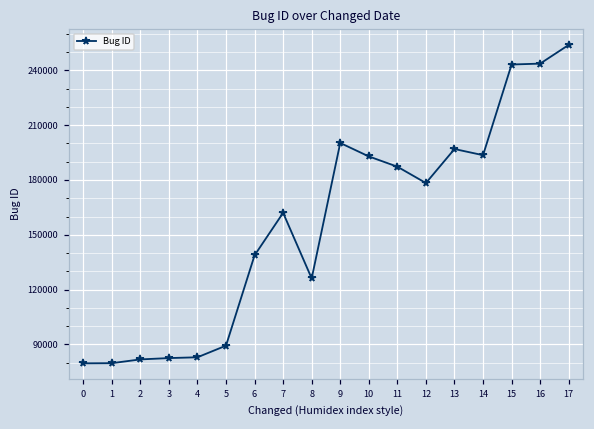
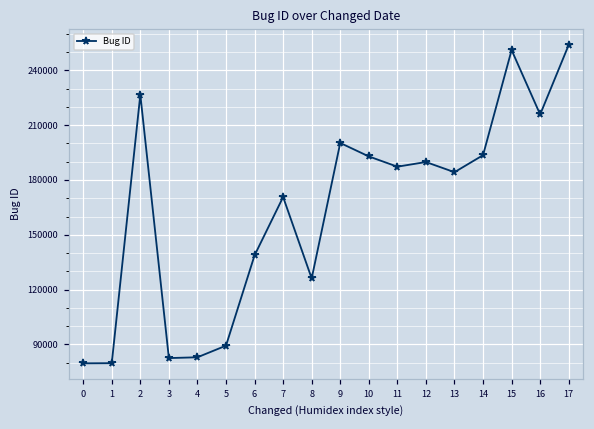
  {
    "0": 80000,
    "1": 80000,
-   "2": 82000,
+   "2": 227000,
    "3": 82000,
    "4": 83000,
    "5": 89000,
    "6": 139000,
-   "7": 162000,
+   "7": 171000,
    "8": 126000,
    "9": 200000,
    "10": 193000,
    "11": 187000,
-   "12": 178000,
-   "13": 197000,
+   "12": 190000,
+   "13": 184000,
    "14": 194000,
-   "15": 243000,
-   "16": 244000,
+   "15": 251000,
+   "16": 216000,
    "17": 254000
  }
